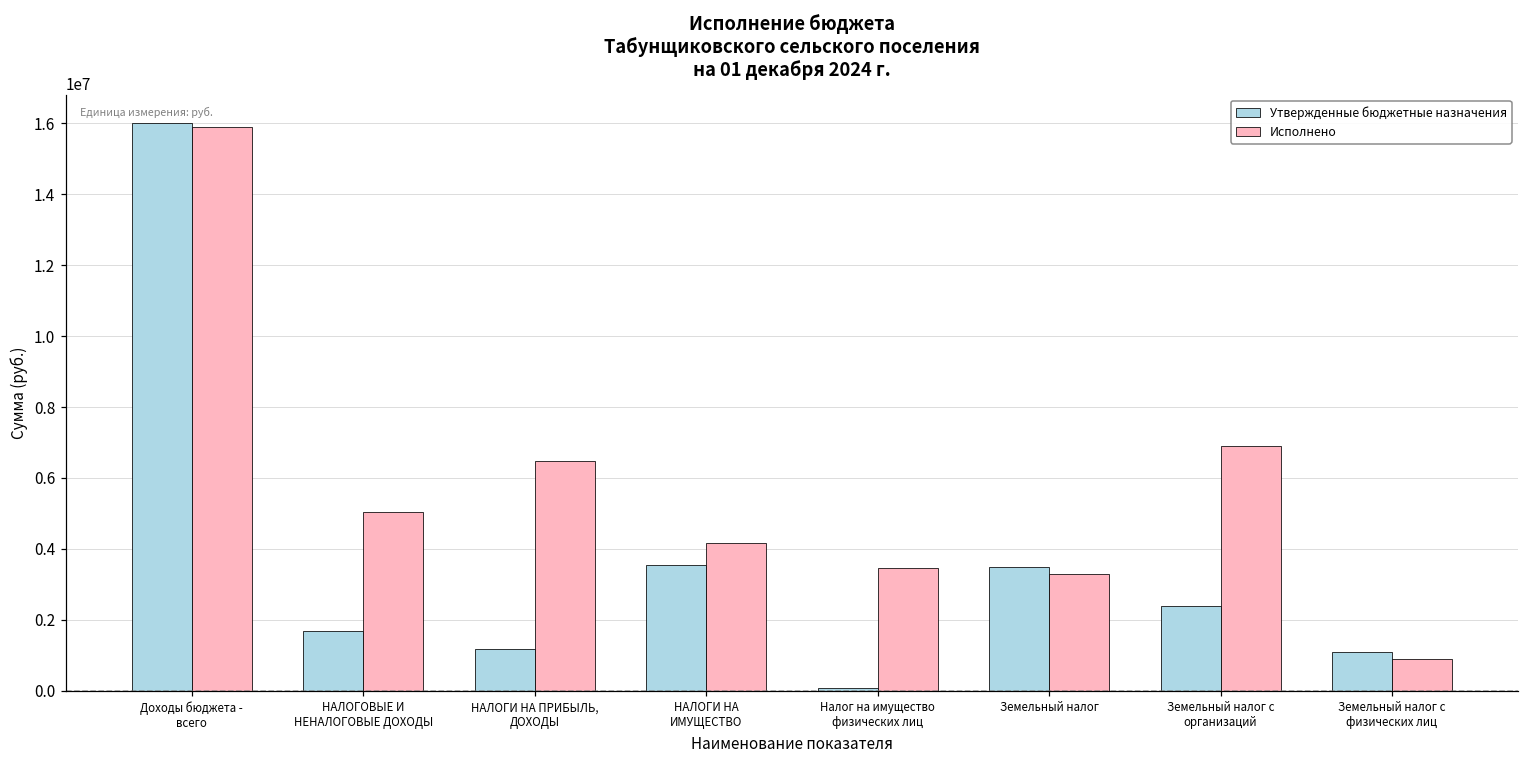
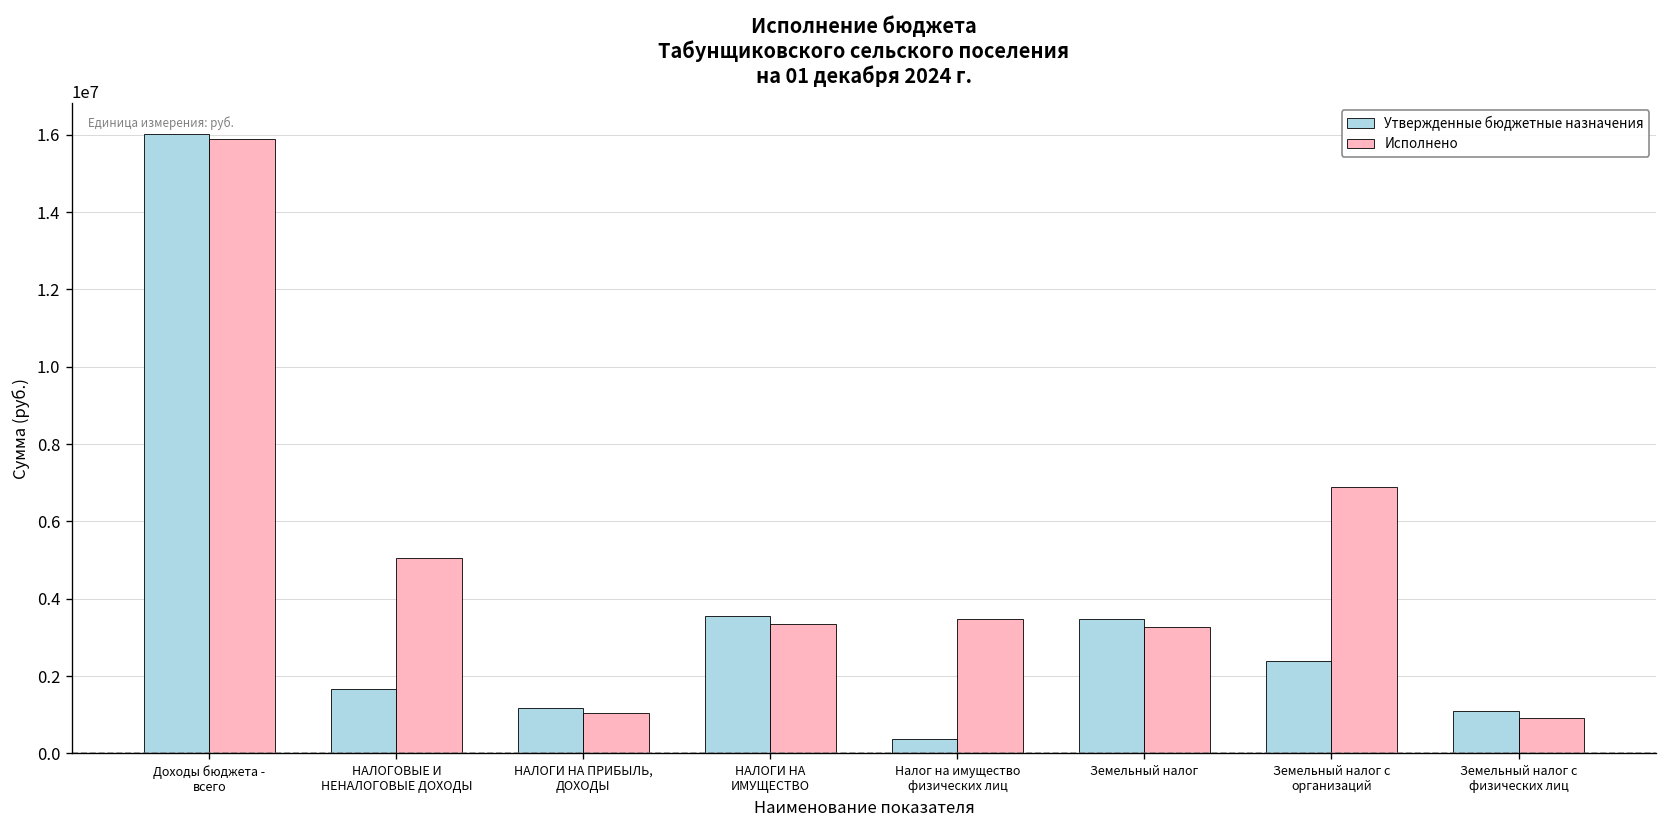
  {
    "Утвержденные бюджетные назначения": {
      "Доходы бюджета - всего": 16000000,
      "НАЛОГОВЫЕ И НЕНАЛОГОВЫЕ ДОХОДЫ": 1700000,
      "НАЛОГИ НА ПРИБЫЛЬ, ДОХОДЫ": 1200000,
      "НАЛОГИ НА ИМУЩЕСТВО": 3600000,
-     "Налог на имущество физических лиц": 100000,
+     "Налог на имущество физических лиц": 400000,
      "Земельный налог": 3500000,
      "Земельный налог с организаций": 2400000,
      "Земельный налог с физических лиц": 1100000
    },
    "Исполнено": {
      "Доходы бюджета - всего": 15900000,
      "НАЛОГОВЫЕ И НЕНАЛОГОВЫЕ ДОХОДЫ": 5100000,
-     "НАЛОГИ НА ПРИБЫЛЬ, ДОХОДЫ": 6500000,
-     "НАЛОГИ НА ИМУЩЕСТВО": 4200000,
+     "НАЛОГИ НА ПРИБЫЛЬ, ДОХОДЫ": 1000000,
+     "НАЛОГИ НА ИМУЩЕСТВО": 3300000,
      "Налог на имущество физических лиц": 3500000,
      "Земельный налог": 3300000,
      "Земельный налог с организаций": 6900000,
      "Земельный налог с физических лиц": 900000
    }
  }
